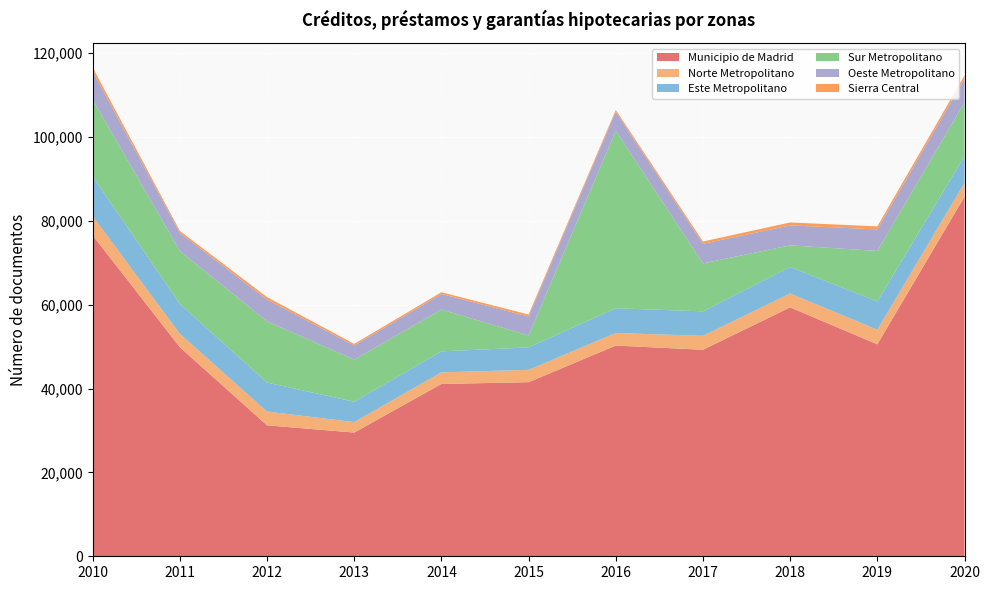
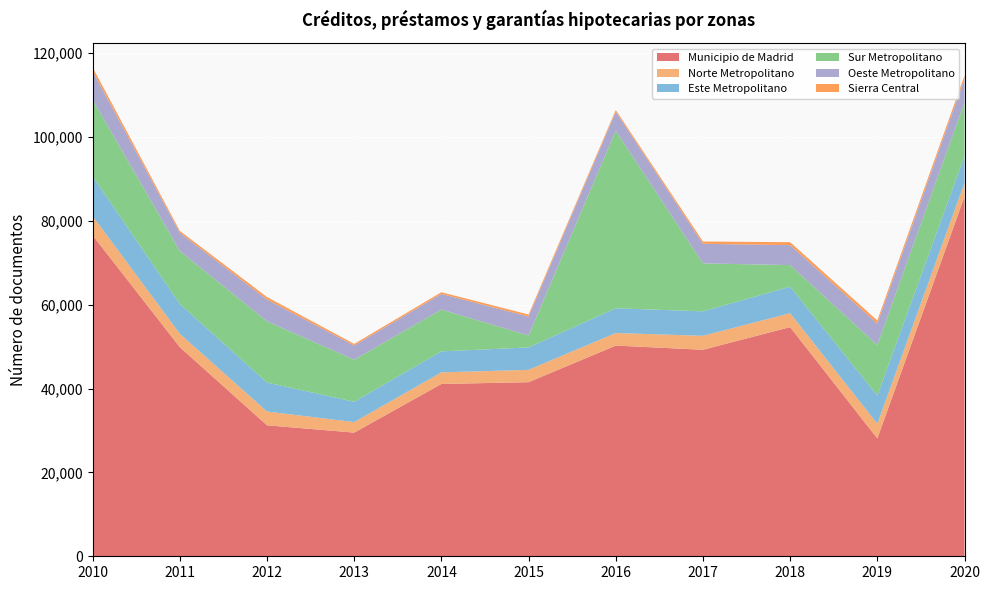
  {
    "Municipio de Madrid": {
      "2010": "77,000",
      "2011": "50,000",
      "2012": "31,000",
      "2013": "29,000",
      "2014": "41,000",
      "2015": "42,000",
      "2016": "50,000",
      "2017": "49,000",
-     "2018": "59,000",
-     "2019": "51,000",
+     "2018": "55,000",
+     "2019": "28,000",
      "2020": "86,000"
    },
    "Sur Metropolitano": {
      "2010": "18,000",
      "2011": "13,000",
      "2012": "15,000",
      "2013": "10,000",
      "2014": "10,000",
      "2015": "3,000",
      "2016": "42,000",
      "2017": "11,000",
      "2018": "5,000",
      "2019": "12,000",
      "2020": "13,000"
    }
  }
